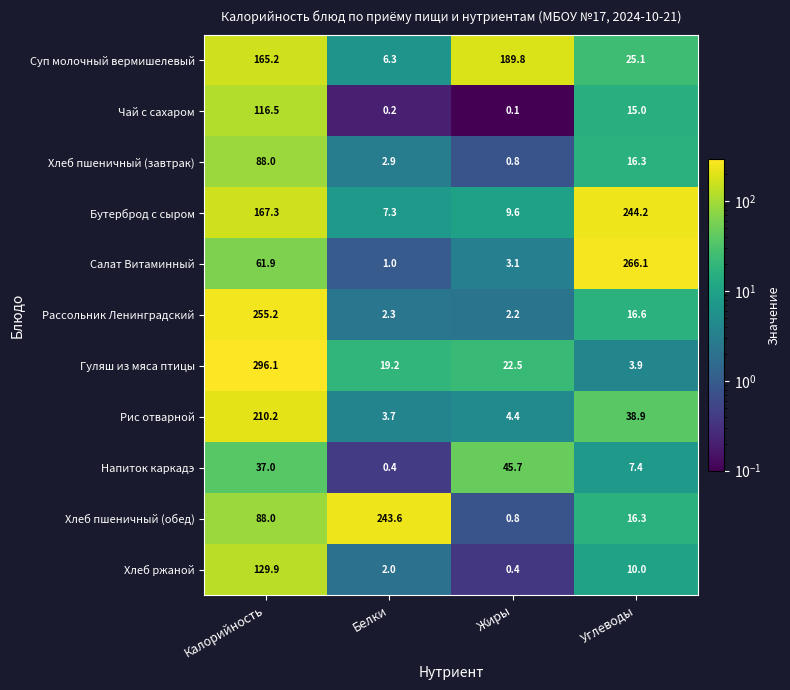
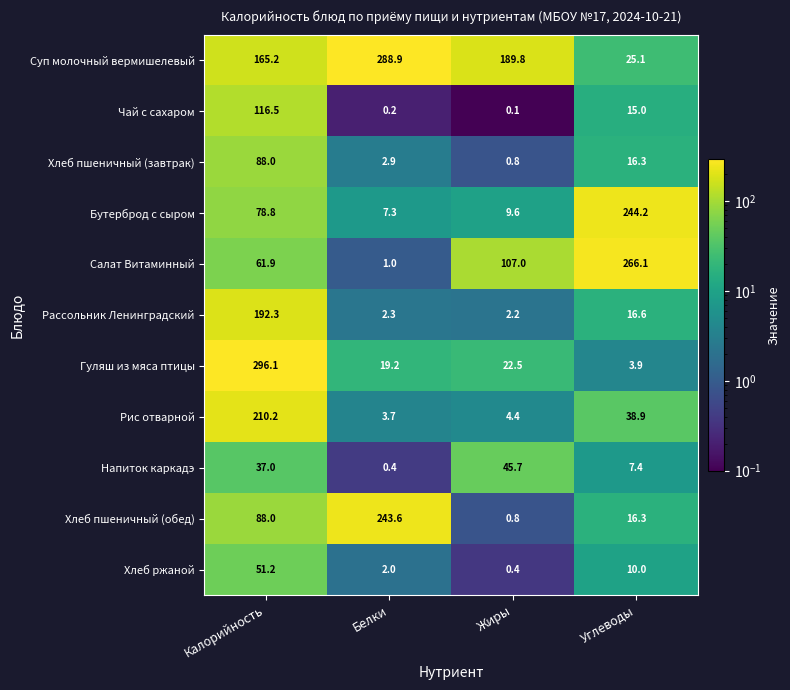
  {
    "Суп молочный вермишелевый": {
      "Калорийность": 165.2,
-     "Белки": 6.3,
+     "Белки": 288.9,
      "Жиры": 189.8,
      "Углеводы": 25.1
    },
    "Чай с сахаром": {
      "Калорийность": 116.5,
      "Белки": 0.2,
      "Жиры": 0.1,
      "Углеводы": 15.0
    },
    "Хлеб пшеничный (завтрак)": {
      "Калорийность": 88.0,
      "Белки": 2.9,
      "Жиры": 0.8,
      "Углеводы": 16.3
    },
    "Бутерброд с сыром": {
-     "Калорийность": 167.3,
+     "Калорийность": 78.8,
      "Белки": 7.3,
      "Жиры": 9.6,
      "Углеводы": 244.2
    },
    "Салат Витаминный": {
      "Калорийность": 61.9,
      "Белки": 1.0,
-     "Жиры": 3.1,
+     "Жиры": 107.0,
      "Углеводы": 266.1
    },
    "Рассольник Ленинградский": {
-     "Калорийность": 255.2,
+     "Калорийность": 192.3,
      "Белки": 2.3,
      "Жиры": 2.2,
      "Углеводы": 16.6
    },
    "Гуляш из мяса птицы": {
      "Калорийность": 296.1,
      "Белки": 19.2,
      "Жиры": 22.5,
      "Углеводы": 3.9
    },
    "Рис отварной": {
      "Калорийность": 210.2,
      "Белки": 3.7,
      "Жиры": 4.4,
      "Углеводы": 38.9
    },
    "Напиток каркадэ": {
      "Калорийность": 37.0,
      "Белки": 0.4,
      "Жиры": 45.7,
      "Углеводы": 7.4
    },
    "Хлеб пшеничный (обед)": {
      "Калорийность": 88.0,
      "Белки": 243.6,
      "Жиры": 0.8,
      "Углеводы": 16.3
    },
    "Хлеб ржаной": {
-     "Калорийность": 129.9,
+     "Калорийность": 51.2,
      "Белки": 2.0,
      "Жиры": 0.4,
      "Углеводы": 10.0
    }
  }
